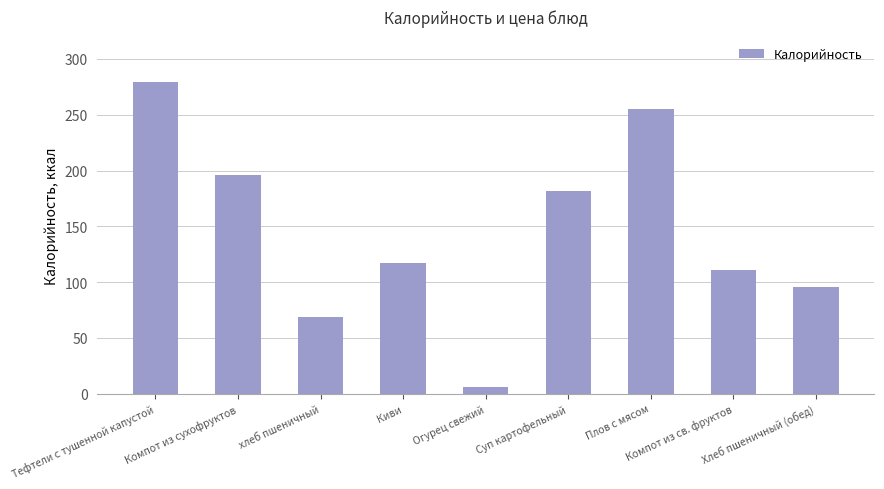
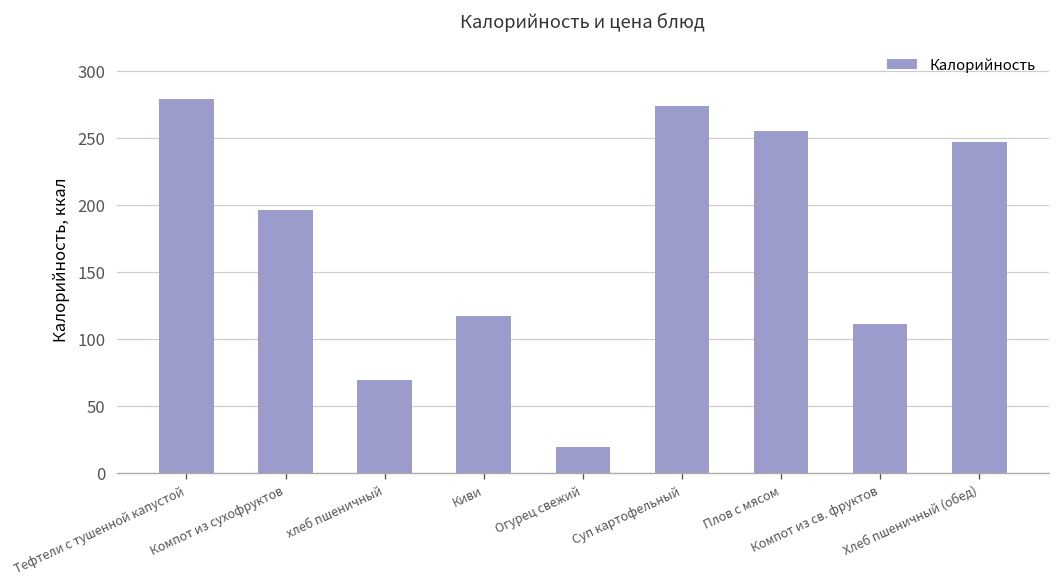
  {
    "Тефтели с тушенной капустой": 279,
    "Компот из сухофруктов": 196,
    "хлеб пшеничный": 69,
    "Киви": 117,
-   "Огурец свежий": 6,
-   "Суп картофельный": 182,
+   "Огурец свежий": 19,
+   "Суп картофельный": 274,
    "Плов с мясом": 255,
    "Компот из св. фруктов": 111,
-   "Хлеб пшеничный (обед)": 96
+   "Хлеб пшеничный (обед)": 247
  }
